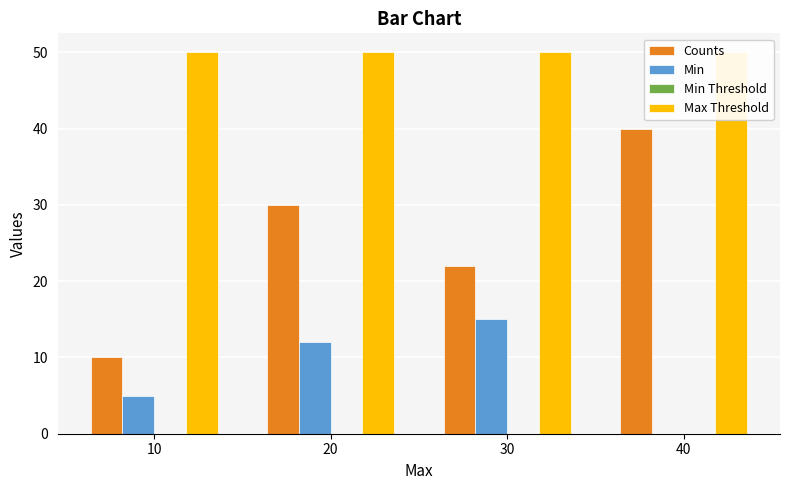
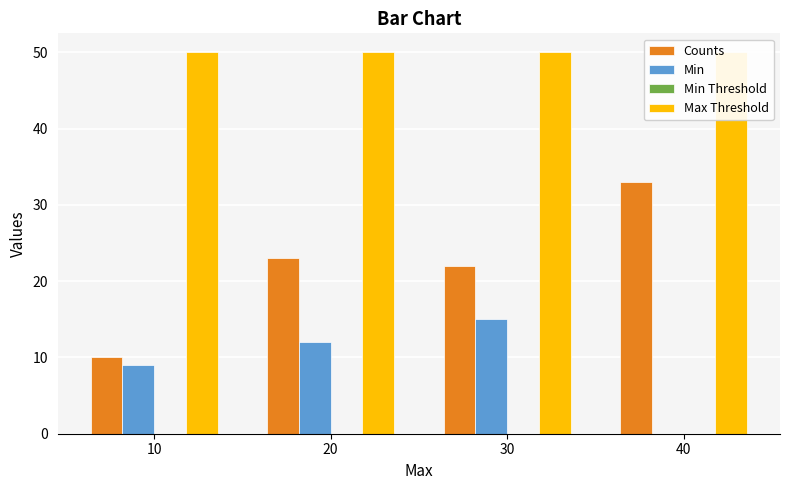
  {
    "Counts": {
      "10": 10,
-     "20": 30,
+     "20": 23,
      "30": 22,
-     "40": 40
+     "40": 33
    },
    "Min": {
-     "10": 5,
+     "10": 9,
      "20": 12,
      "30": 15,
      "40": 0
    },
    "Min Threshold": {
      "10": 0,
      "20": 0,
      "30": 0,
      "40": 0
    },
    "Max Threshold": {
      "10": 50,
      "20": 50,
      "30": 50
    }
  }
